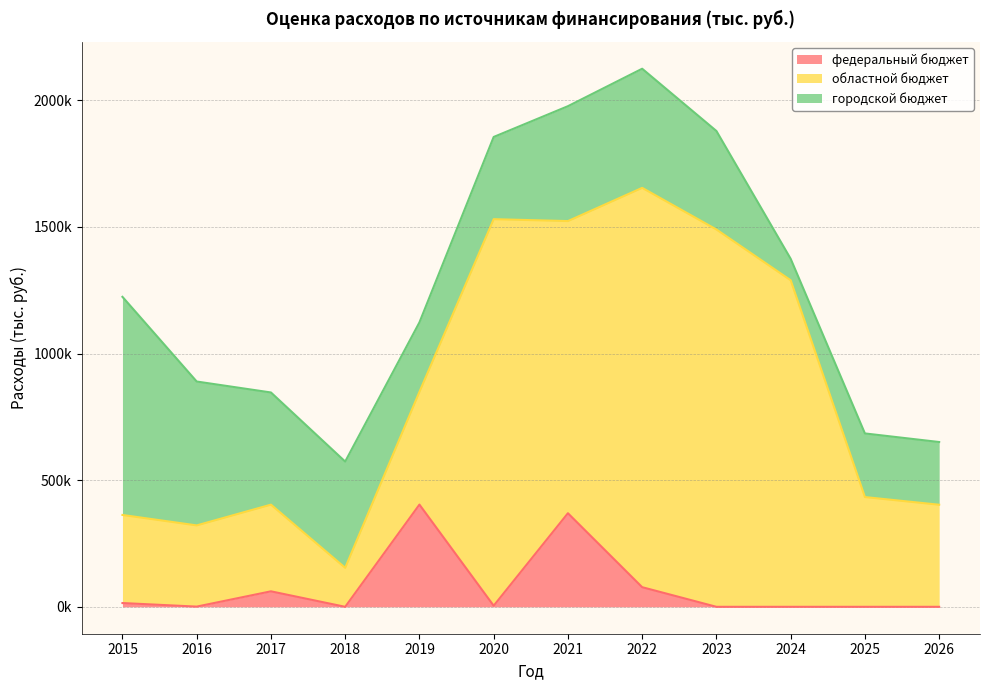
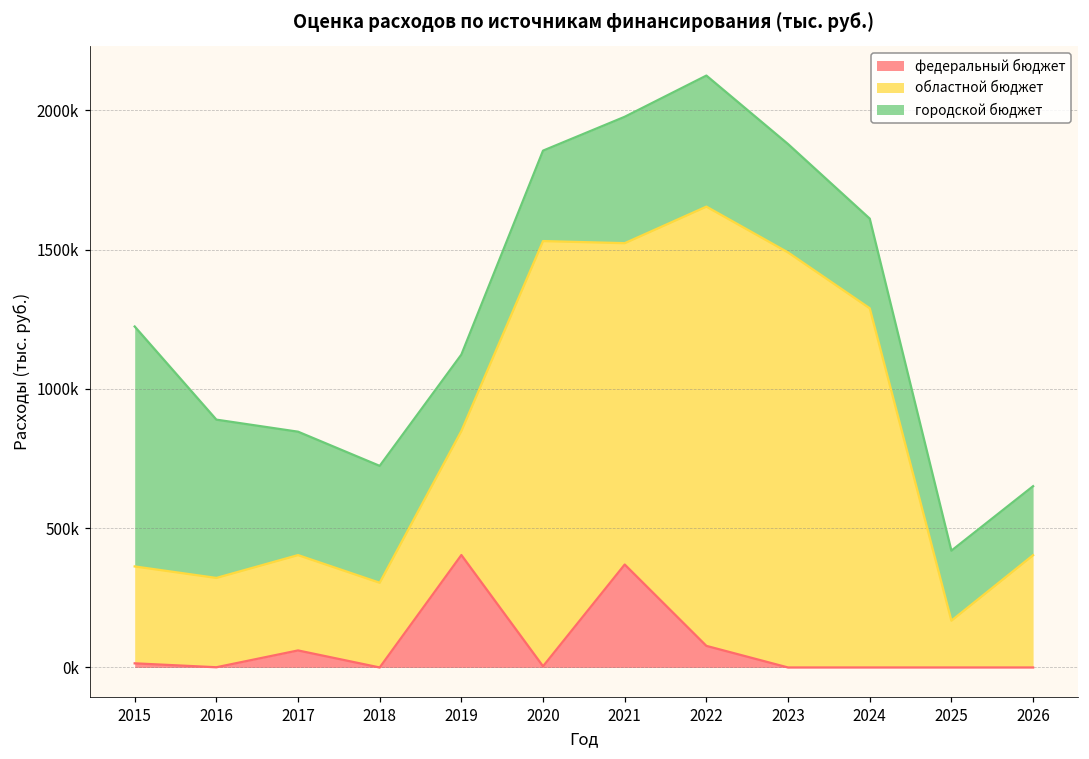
  {
    "федеральный бюджет": {
      "2015": 10000,
      "2016": 0,
      "2017": 60000,
      "2018": 0,
      "2019": 400000,
      "2020": 0,
      "2021": 370000,
      "2022": 80000,
      "2023": 0,
      "2024": 0,
      "2025": 0,
      "2026": 0
    },
    "областной бюджет": {
      "2015": 350000,
      "2016": 320000,
      "2017": 340000,
-     "2018": 150000,
+     "2018": 300000,
      "2019": 450000,
      "2020": 1530000,
      "2021": 1150000,
      "2022": 1580000,
      "2023": 1490000,
      "2024": 1290000,
-     "2025": 430000,
+     "2025": 170000,
      "2026": 400000
    },
    "городской бюджет": {
      "2015": 860000,
      "2016": 570000,
      "2017": 440000,
      "2018": 420000,
      "2019": 270000,
      "2020": 320000,
      "2021": 450000,
      "2022": 470000,
      "2023": 390000,
-     "2024": 80000,
+     "2024": 320000,
      "2025": 250000,
      "2026": 250000
    }
  }
